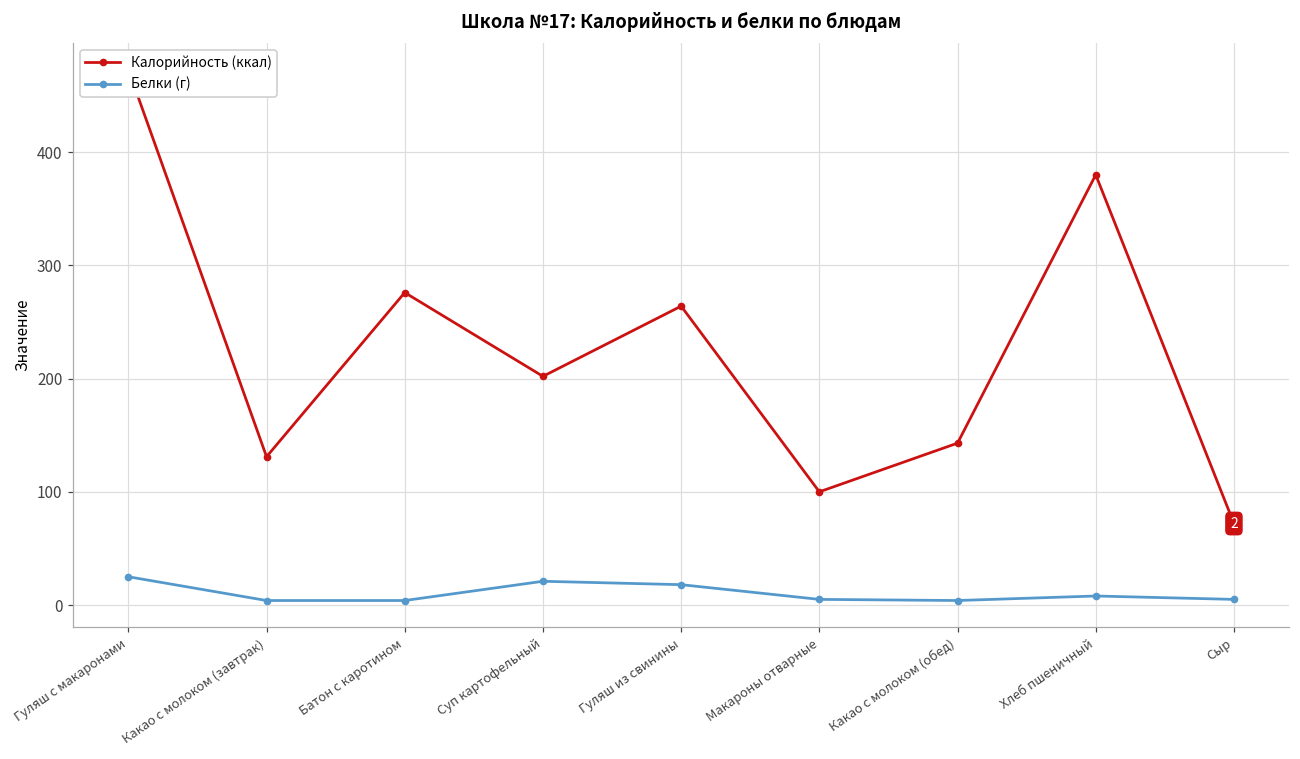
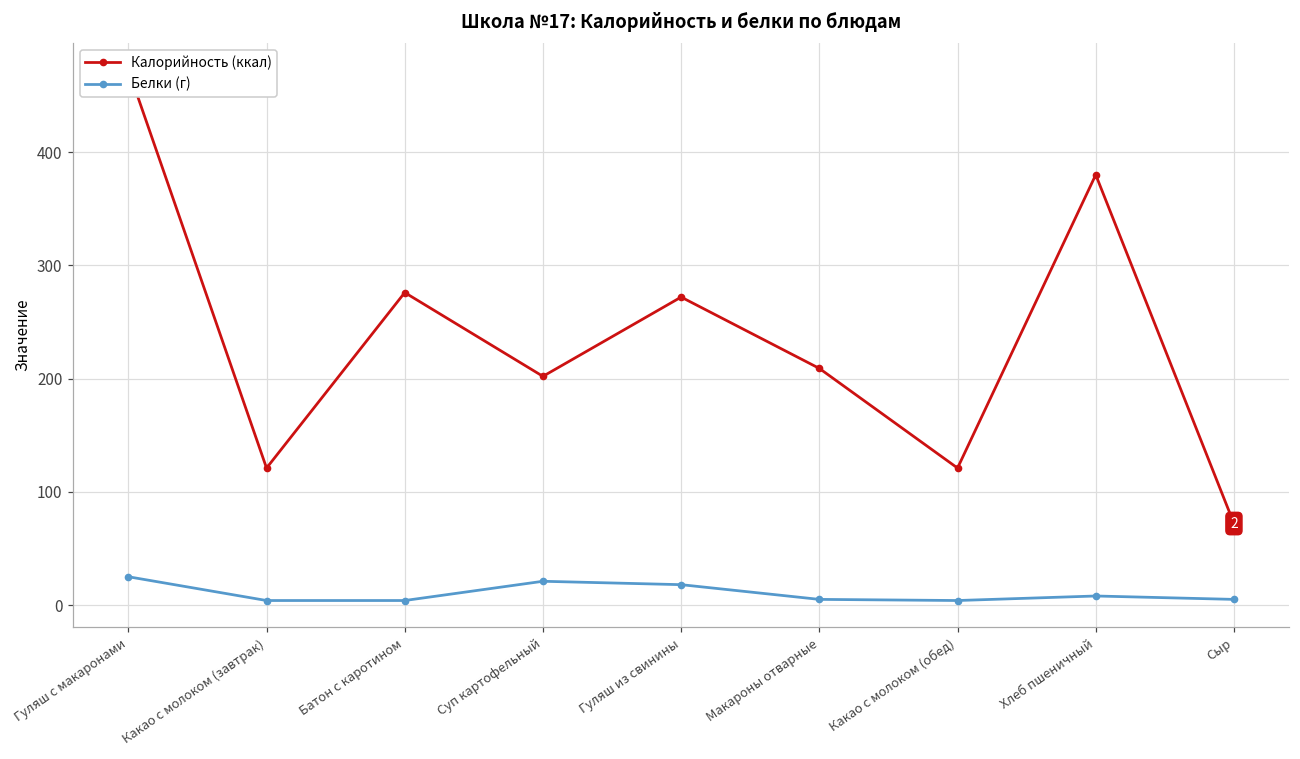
  {
    "Калорийность (ккал)": {
-     "Какао с молоком (завтрак)": 131,
+     "Какао с молоком (завтрак)": 121,
      "Батон с каротином": 276,
      "Суп картофельный": 202,
-     "Гуляш из свинины": 264,
-     "Макароны отварные": 100,
-     "Какао с молоком (обед)": 143,
+     "Гуляш из свинины": 272,
+     "Макароны отварные": 209,
+     "Какао с молоком (обед)": 121,
      "Хлеб пшеничный": 380
    },
    "Белки (г)": {
      "Гуляш с макаронами": 25,
      "Какао с молоком (завтрак)": 4,
      "Батон с каротином": 4,
      "Суп картофельный": 21,
      "Гуляш из свинины": 18,
      "Макароны отварные": 5,
      "Какао с молоком (обед)": 4,
      "Хлеб пшеничный": 8,
      "Сыр": 5
    }
  }
